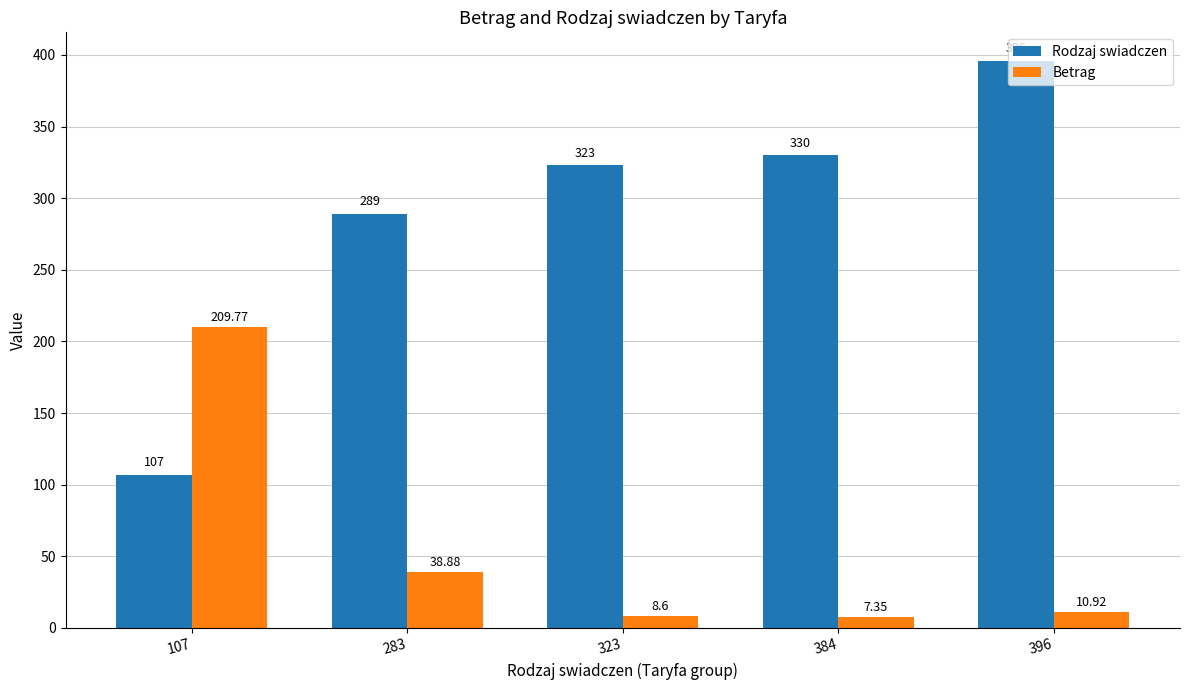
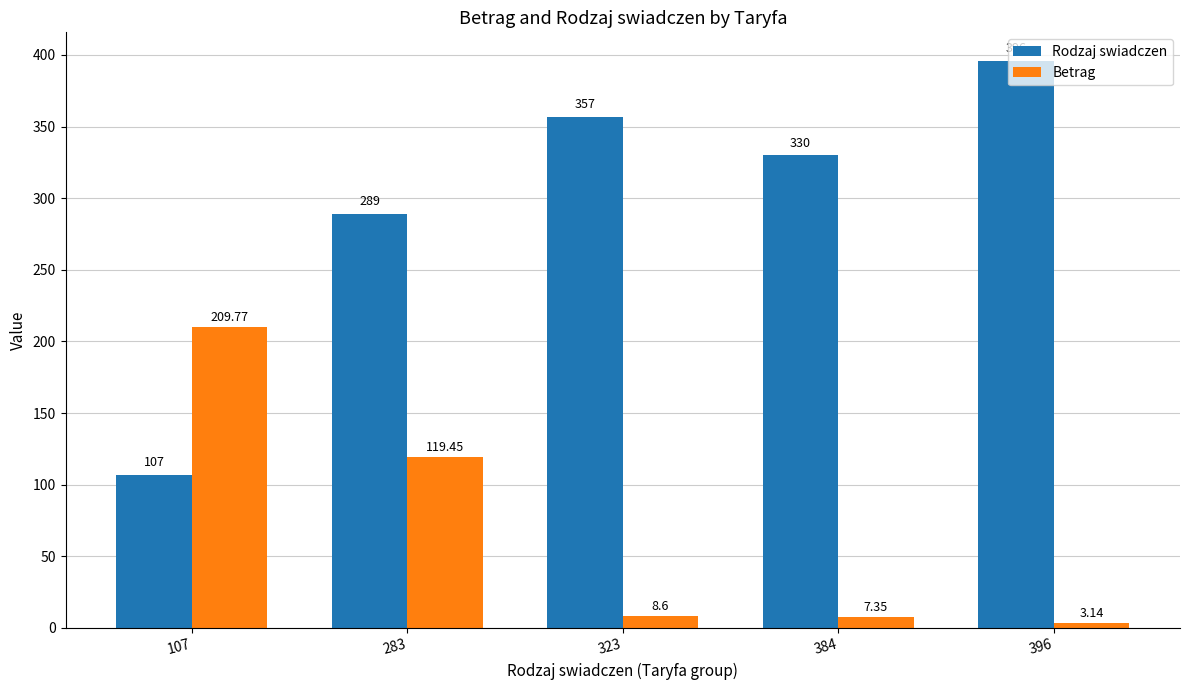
  {
    "Rodzaj swiadczen": {
      "107": 107,
      "283": 289,
-     "323": 323,
+     "323": 357,
      "384": 330
    },
    "Betrag": {
      "107": 209.77,
-     "283": 38.88,
+     "283": 119.45,
      "323": 8.6,
      "384": 7.35,
-     "396": 10.92
+     "396": 3.14
    }
  }
